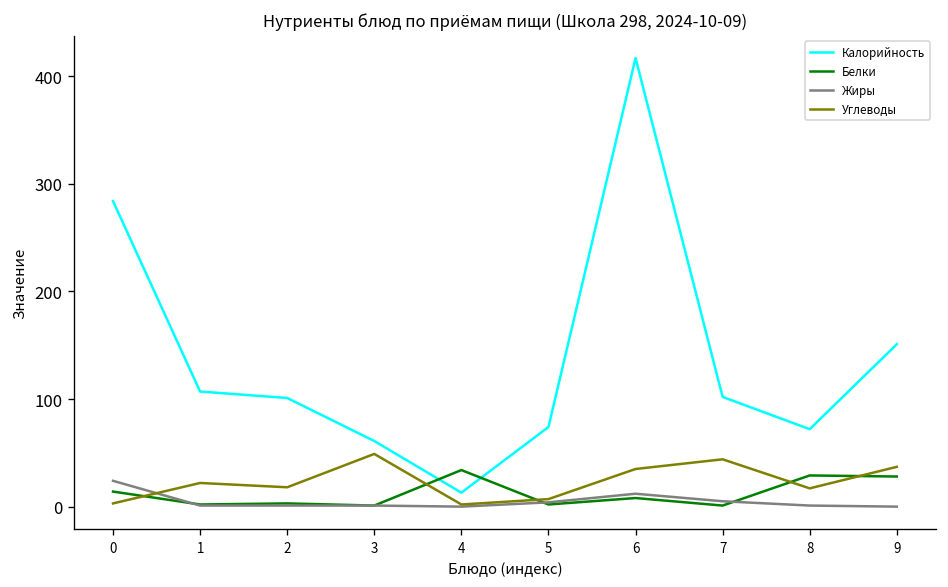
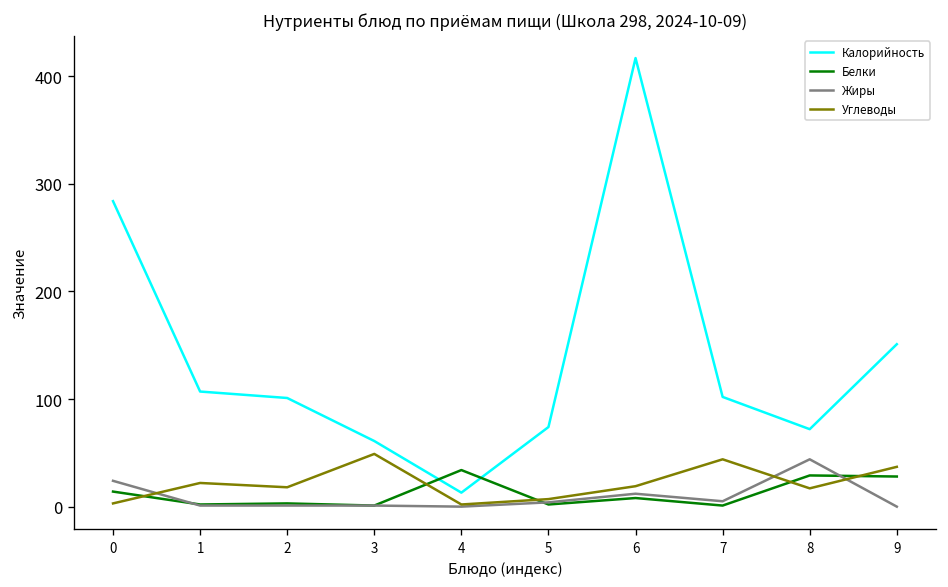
  {
    "Калорийность": {
      "0": 280,
      "1": 110,
      "2": 100,
      "3": 60,
      "4": 10,
      "5": 70,
      "6": 420,
      "7": 100,
      "8": 70,
      "9": 150
    },
    "Белки": {
      "0": 10,
      "4": 30,
      "6": 10,
      "7": 0,
      "8": 30,
      "9": 30
    },
    "Жиры": {
      "0": 20,
      "6": 10,
      "7": 10,
-     "8": 0,
+     "8": 40,
      "9": 0
    },
    "Углеводы": {
      "0": 0,
      "1": 20,
      "2": 20,
      "3": 50,
      "5": 10,
-     "6": 40,
+     "6": 20,
      "7": 40,
      "8": 20,
      "9": 40
    }
  }
